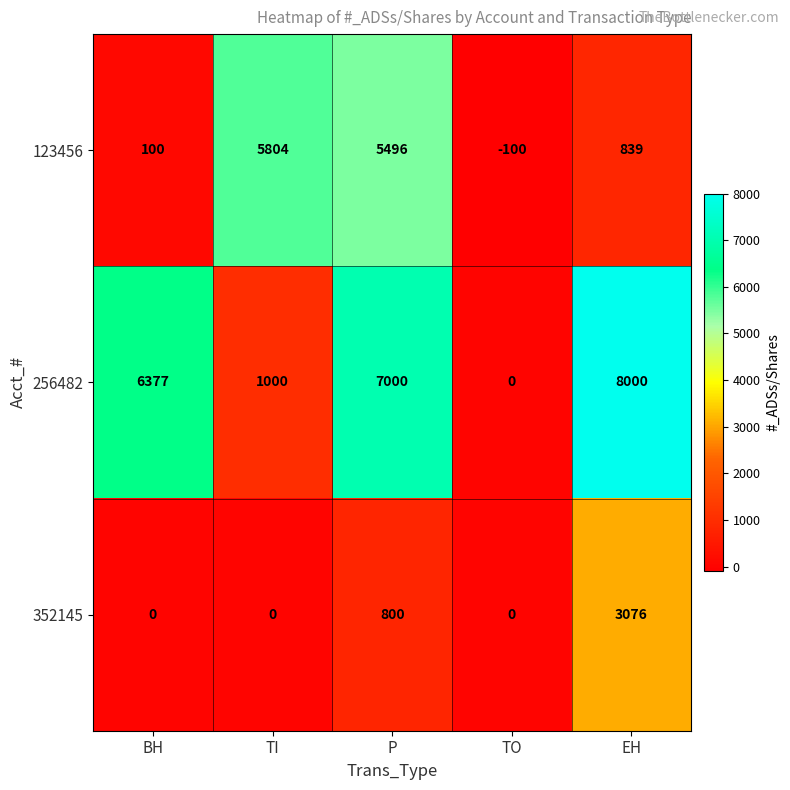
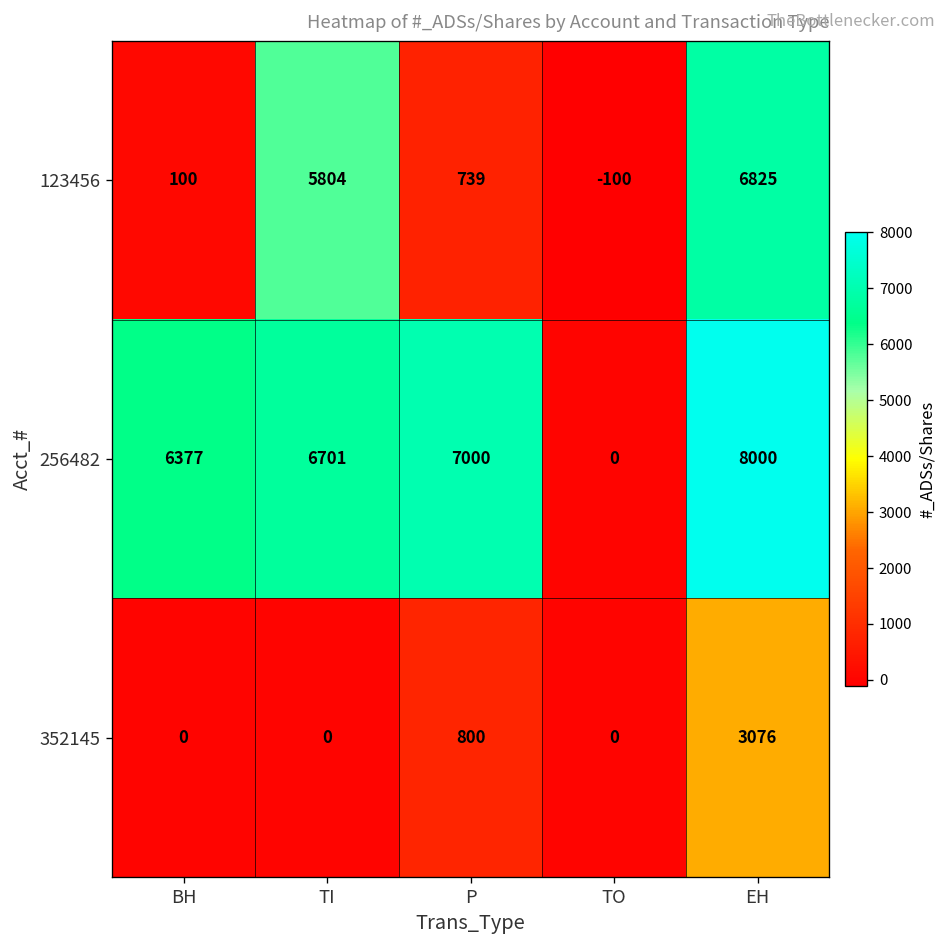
  {
    "123456": {
      "BH": 100,
      "TI": 5804,
-     "P": 5496,
+     "P": 739,
      "TO": -100,
-     "EH": 839
+     "EH": 6825
    },
    "256482": {
      "BH": 6377,
-     "TI": 1000,
+     "TI": 6701,
      "P": 7000,
      "TO": 0,
      "EH": 8000
    },
    "352145": {
      "BH": 0,
      "TI": 0,
      "P": 800,
      "TO": 0,
      "EH": 3076
    }
  }
